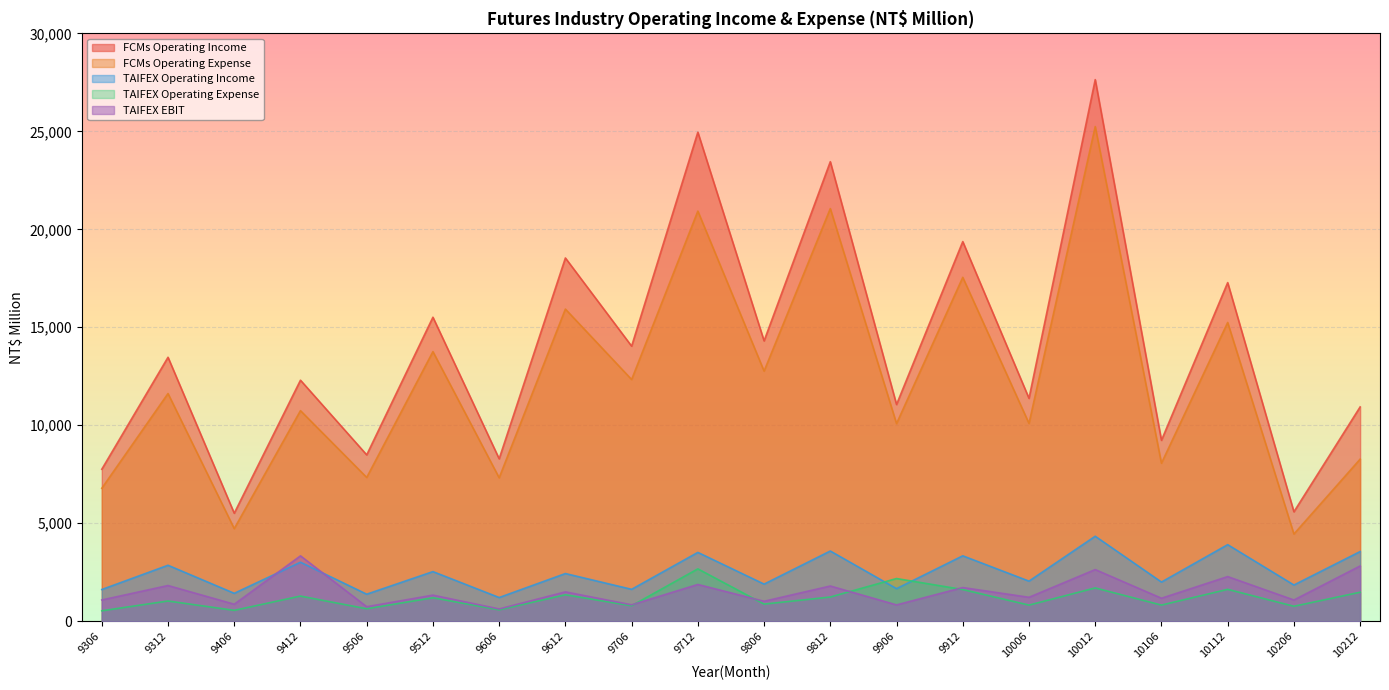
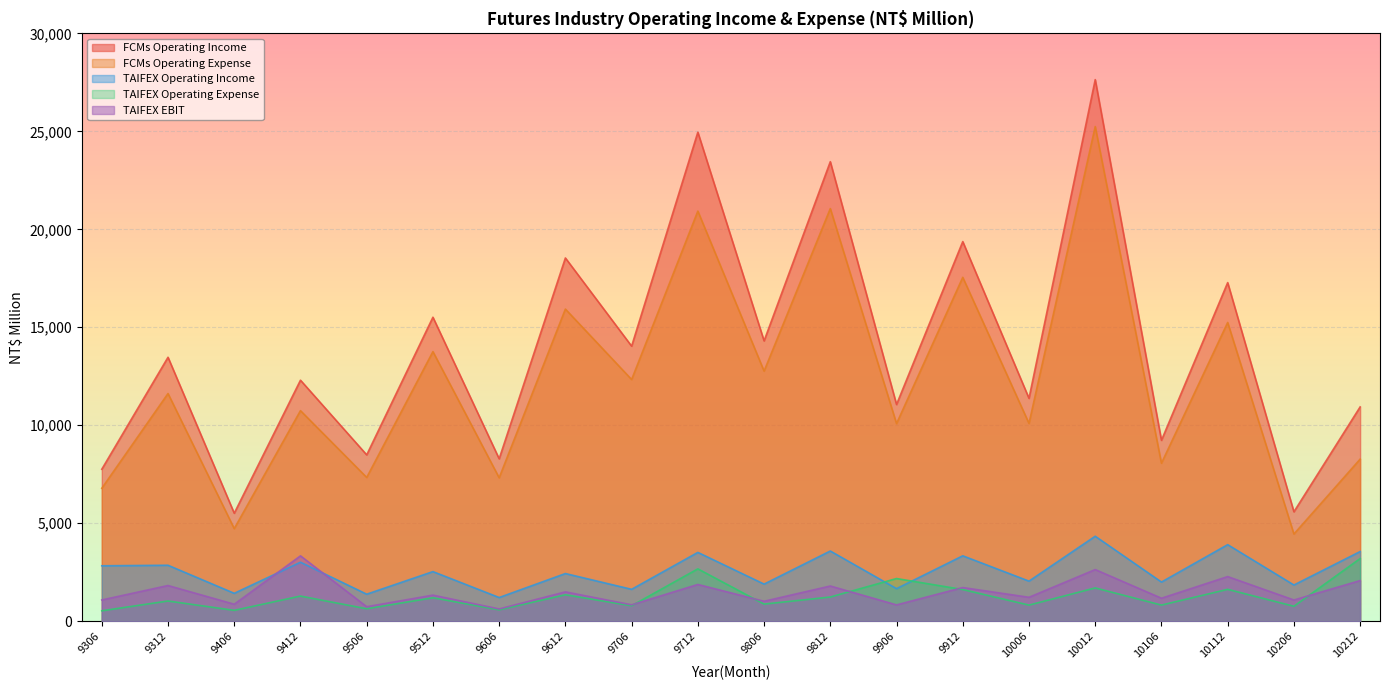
  {
    "TAIFEX Operating Income": {
-     "9306": "1,600",
+     "9306": "2,800",
      "9312": "2,900",
      "9406": "1,400",
      "9412": "3,000",
      "9506": "1,400",
      "9512": "2,500",
      "9606": "1,200",
      "9612": "2,400",
      "9706": "1,600",
      "9712": "3,500",
      "9806": "1,900",
      "9812": "3,600",
      "9906": "1,700",
      "9912": "3,300",
      "10006": "2,000",
      "10012": "4,300",
      "10106": "2,000",
      "10112": "3,900",
      "10206": "1,900",
      "10212": "3,600"
    },
    "TAIFEX Operating Expense": {
      "9306": "500",
      "9312": "1,000",
      "9406": "600",
      "9412": "1,300",
      "9512": "1,200",
      "9612": "1,400",
      "9712": "2,700",
      "9806": "900",
      "9812": "1,200",
      "9906": "2,200",
      "10006": "800",
      "10012": "1,700",
      "10106": "800",
      "10112": "1,600",
      "10206": "800",
-     "10212": "1,500"
+     "10212": "3,200"
    },
    "TAIFEX EBIT": {
      "9306": "1,100",
      "9312": "1,800",
      "9406": "900",
      "9412": "3,300",
      "9512": "1,300",
      "9612": "1,500",
      "9712": "1,900",
      "9806": "1,000",
      "9812": "1,800",
      "9906": "800",
      "10006": "1,200",
      "10012": "2,600",
      "10106": "1,200",
      "10112": "2,300",
      "10206": "1,100",
-     "10212": "2,800"
+     "10212": "2,100"
    }
  }
